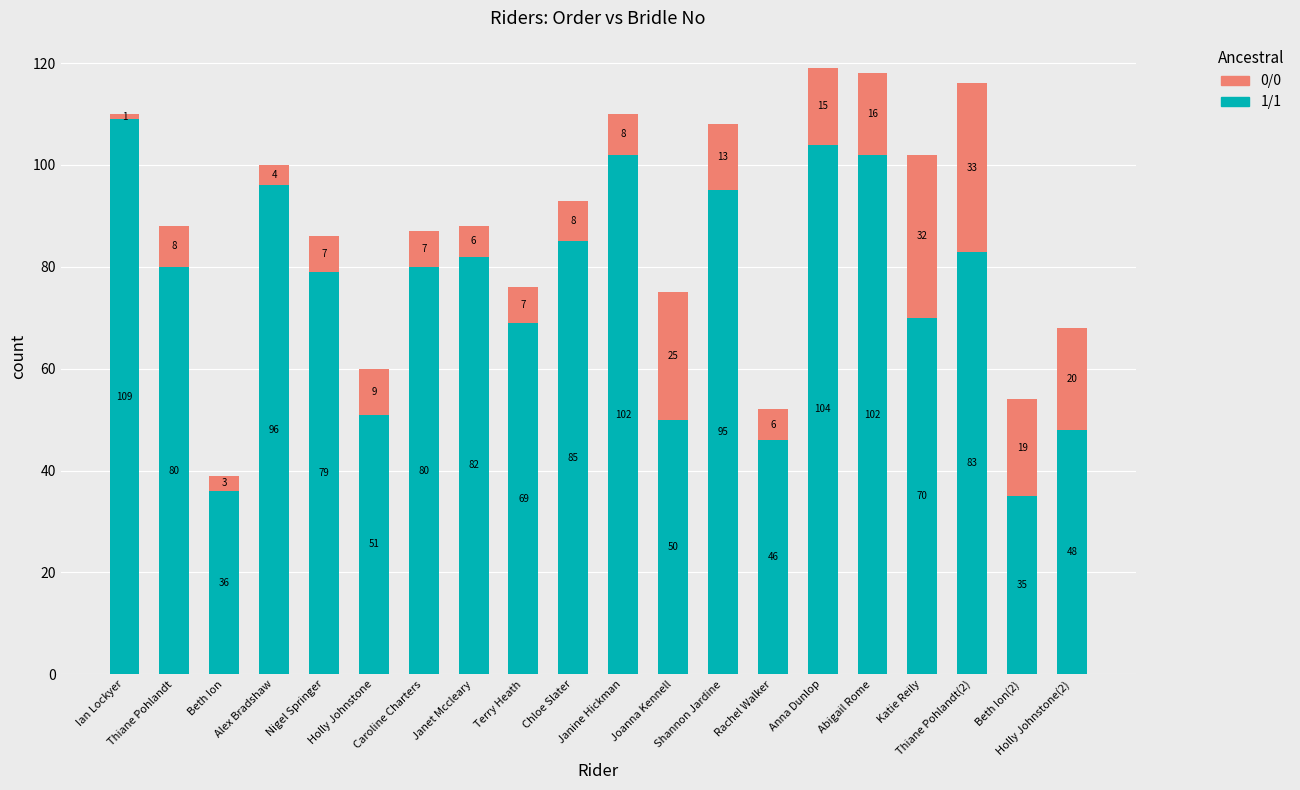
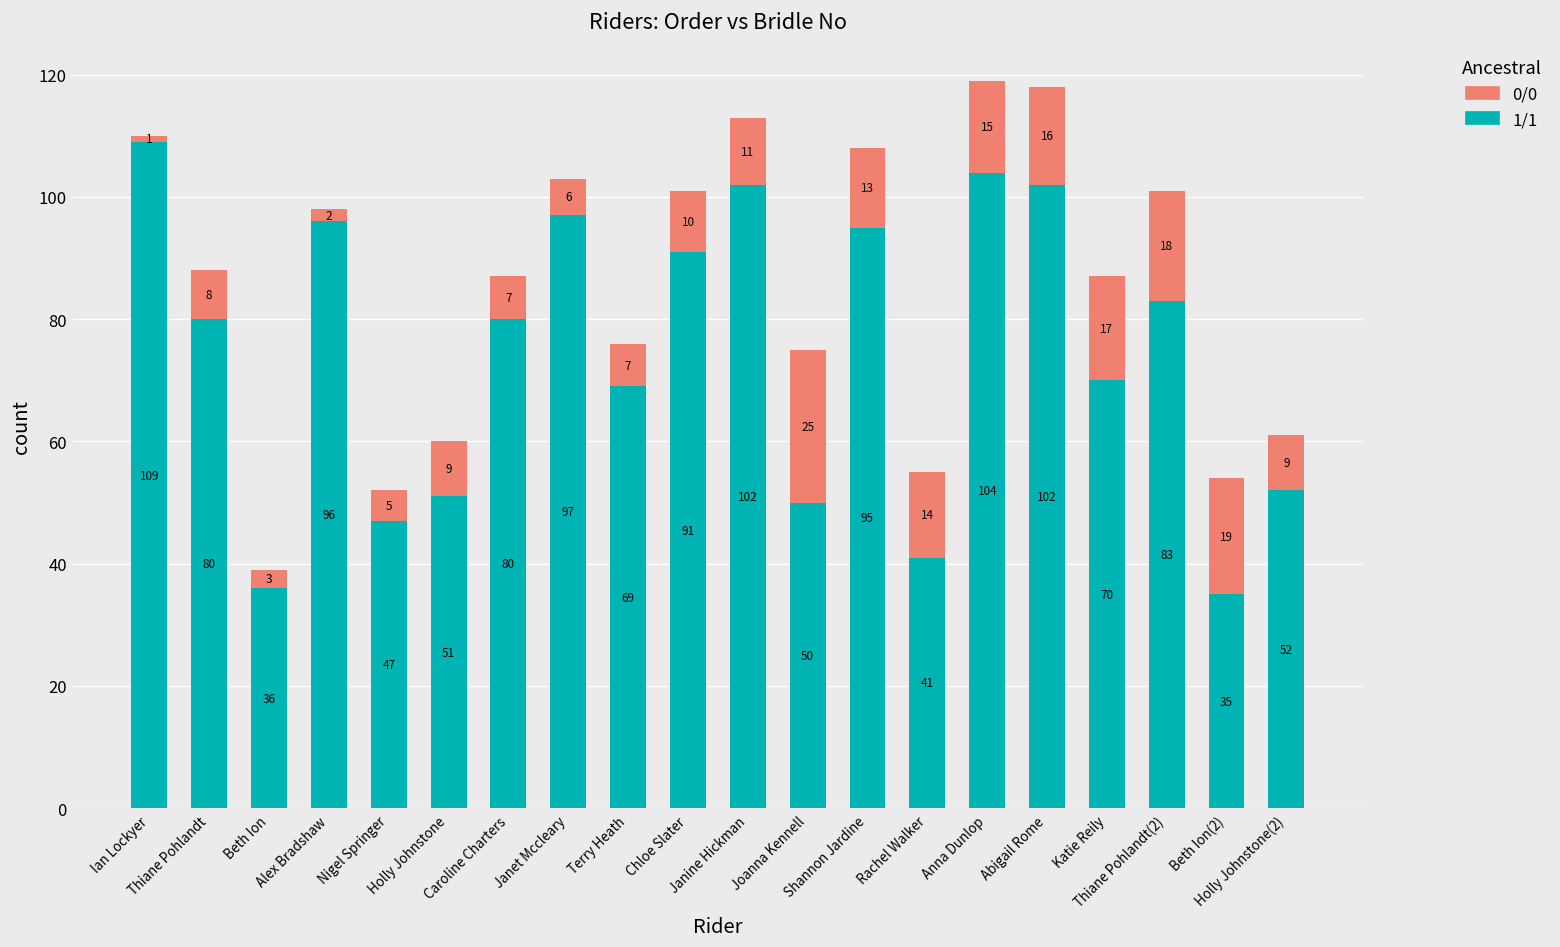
  {
    "1/1": {
      "Ian Lockyer": 109,
      "Thiane Pohlandt": 80,
      "Beth Ion": 36,
      "Alex Bradshaw": 96,
-     "Nigel Springer": 79,
+     "Nigel Springer": 47,
      "Holly Johnstone": 51,
      "Caroline Charters": 80,
-     "Janet Mccleary": 82,
+     "Janet Mccleary": 97,
      "Terry Heath": 69,
-     "Chloe Slater": 85,
+     "Chloe Slater": 91,
      "Janine Hickman": 102,
      "Joanna Kennell": 50,
      "Shannon Jardine": 95,
-     "Rachel Walker": 46,
+     "Rachel Walker": 41,
      "Anna Dunlop": 104,
      "Abigail Rome": 102,
      "Katie Reily": 70,
      "Thiane Pohlandt(2)": 83,
      "Beth Ion(2)": 35,
-     "Holly Johnstone(2)": 48
+     "Holly Johnstone(2)": 52
    },
    "0/0": {
      "Ian Lockyer": 1,
      "Thiane Pohlandt": 8,
      "Beth Ion": 3,
-     "Alex Bradshaw": 4,
-     "Nigel Springer": 7,
+     "Alex Bradshaw": 2,
+     "Nigel Springer": 5,
      "Holly Johnstone": 9,
      "Caroline Charters": 7,
      "Janet Mccleary": 6,
      "Terry Heath": 7,
-     "Chloe Slater": 8,
-     "Janine Hickman": 8,
+     "Chloe Slater": 10,
+     "Janine Hickman": 11,
      "Joanna Kennell": 25,
      "Shannon Jardine": 13,
-     "Rachel Walker": 6,
+     "Rachel Walker": 14,
      "Anna Dunlop": 15,
      "Abigail Rome": 16,
-     "Katie Reily": 32,
-     "Thiane Pohlandt(2)": 33,
+     "Katie Reily": 17,
+     "Thiane Pohlandt(2)": 18,
      "Beth Ion(2)": 19,
-     "Holly Johnstone(2)": 20
+     "Holly Johnstone(2)": 9
    }
  }
